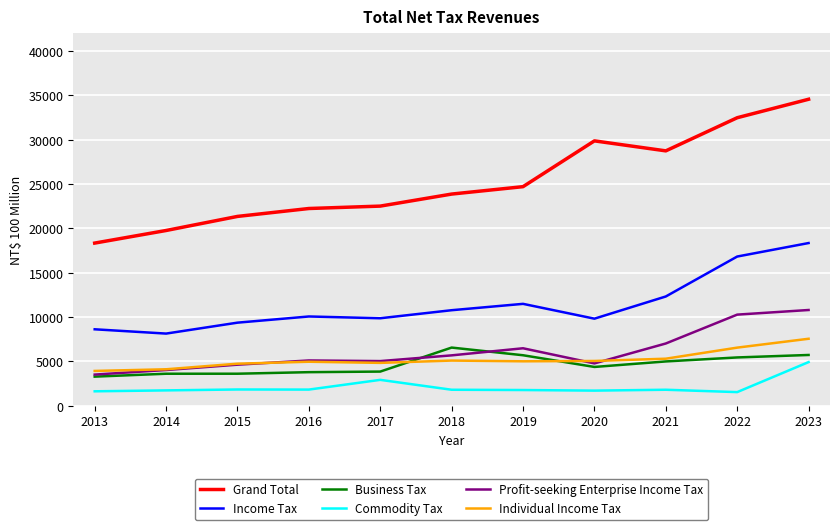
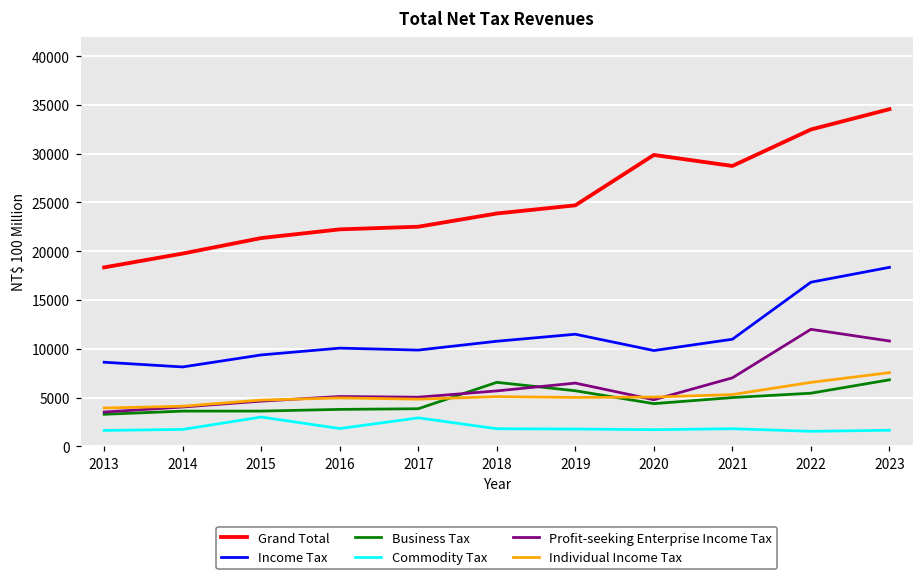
  {
    "Grand Total": {
      "2013": 18000,
      "2014": 20000,
      "2015": 21000,
      "2016": 22000,
      "2017": 23000,
      "2018": 24000,
      "2019": 25000,
      "2020": 30000,
      "2021": 29000,
      "2022": 32000,
      "2023": 35000
    },
    "Income Tax": {
      "2013": 9000,
      "2014": 8000,
      "2015": 9000,
      "2016": 10000,
      "2017": 10000,
      "2018": 11000,
      "2019": 11000,
      "2020": 10000,
-     "2021": 12000,
+     "2021": 11000,
      "2022": 17000,
      "2023": 18000
    },
    "Business Tax": {
      "2014": 4000,
      "2015": 4000,
      "2016": 4000,
      "2017": 4000,
      "2018": 7000,
      "2019": 6000,
      "2020": 4000,
      "2021": 5000,
      "2022": 5000,
-     "2023": 6000
+     "2023": 7000
    },
    "Commodity Tax": {
      "2013": 2000,
      "2014": 2000,
-     "2015": 2000,
+     "2015": 3000,
      "2016": 2000,
      "2017": 3000,
      "2018": 2000,
      "2019": 2000,
      "2020": 2000,
      "2021": 2000,
      "2022": 2000,
-     "2023": 5000
+     "2023": 2000
    },
    "Profit-seeking Enterprise Income Tax": {
      "2018": 6000,
      "2019": 6000,
      "2021": 7000,
-     "2022": 10000,
+     "2022": 12000,
      "2023": 11000
    },
    "Individual Income Tax": {
      "2013": 4000,
      "2018": 5000,
      "2019": 5000,
      "2021": 5000,
      "2022": 7000,
      "2023": 8000
    }
  }
